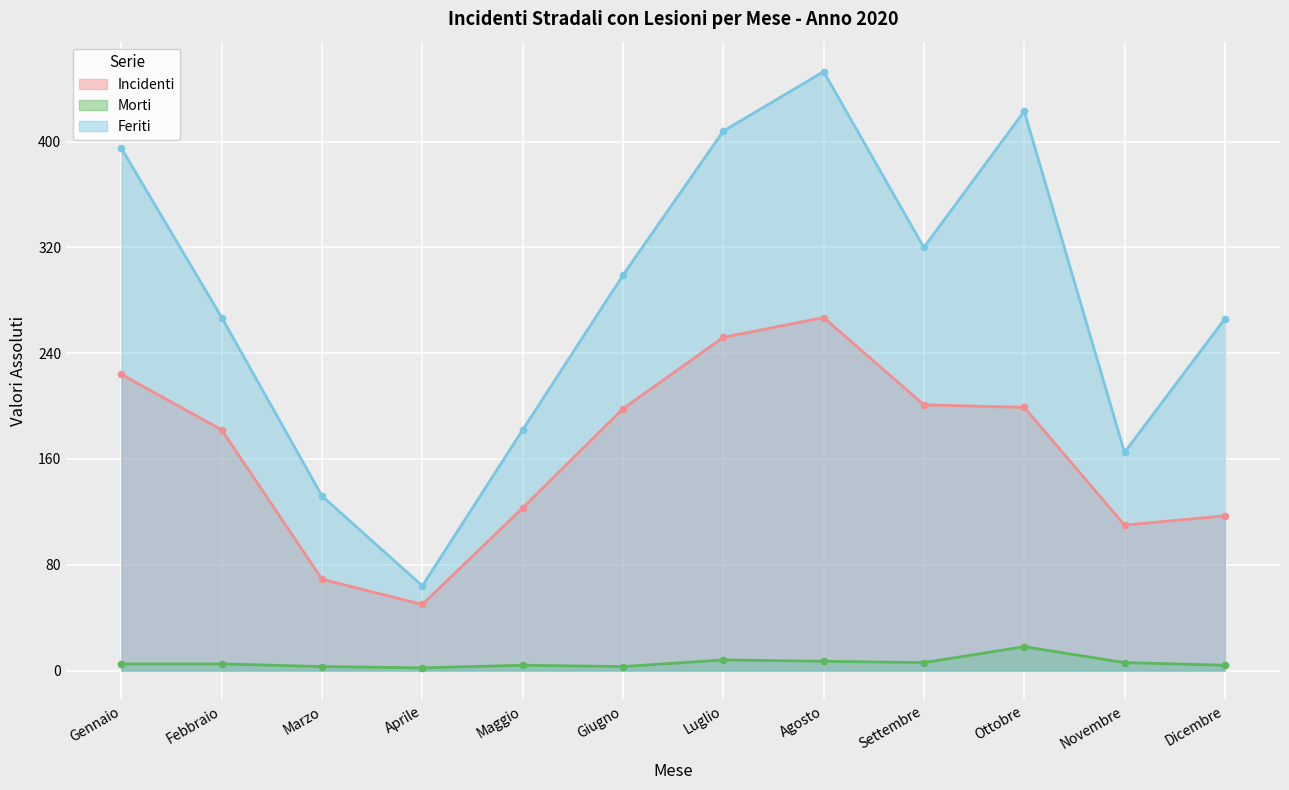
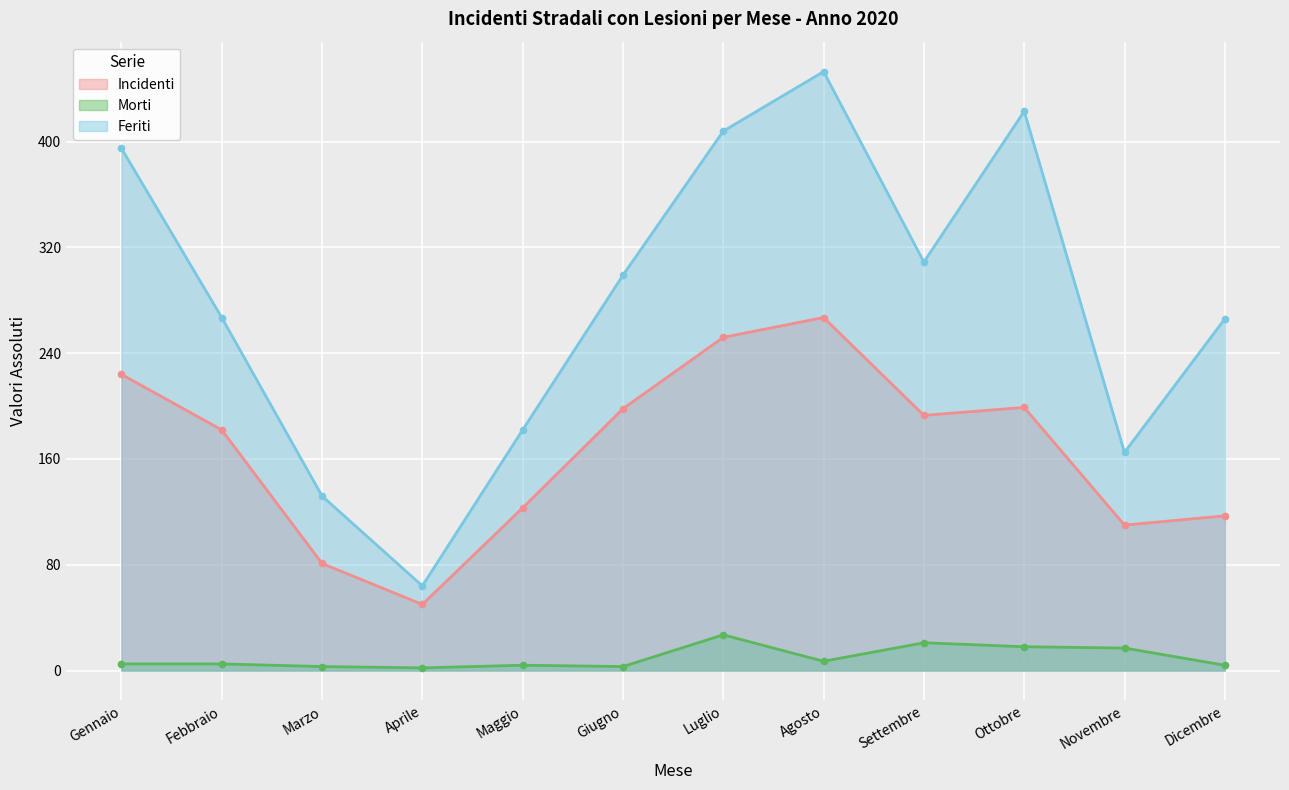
  {
    "Incidenti": {
      "Gennaio": 224,
      "Febbraio": 182,
-     "Marzo": 69,
+     "Marzo": 81,
      "Aprile": 50,
      "Maggio": 123,
      "Giugno": 198,
      "Luglio": 252,
      "Agosto": 267,
-     "Settembre": 201,
+     "Settembre": 193,
      "Ottobre": 199,
      "Novembre": 110,
      "Dicembre": 117
    },
    "Morti": {
      "Gennaio": 5,
      "Febbraio": 5,
      "Marzo": 3,
      "Aprile": 2,
      "Maggio": 4,
      "Giugno": 3,
-     "Luglio": 8,
+     "Luglio": 27,
      "Agosto": 7,
-     "Settembre": 6,
+     "Settembre": 21,
      "Ottobre": 18,
-     "Novembre": 6,
+     "Novembre": 17,
      "Dicembre": 4
    },
    "Feriti": {
      "Gennaio": 395,
      "Febbraio": 267,
      "Marzo": 132,
      "Aprile": 64,
      "Maggio": 182,
      "Giugno": 299,
      "Luglio": 408,
      "Agosto": 453,
-     "Settembre": 320,
+     "Settembre": 309,
      "Ottobre": 423,
      "Novembre": 165,
      "Dicembre": 266
    }
  }
